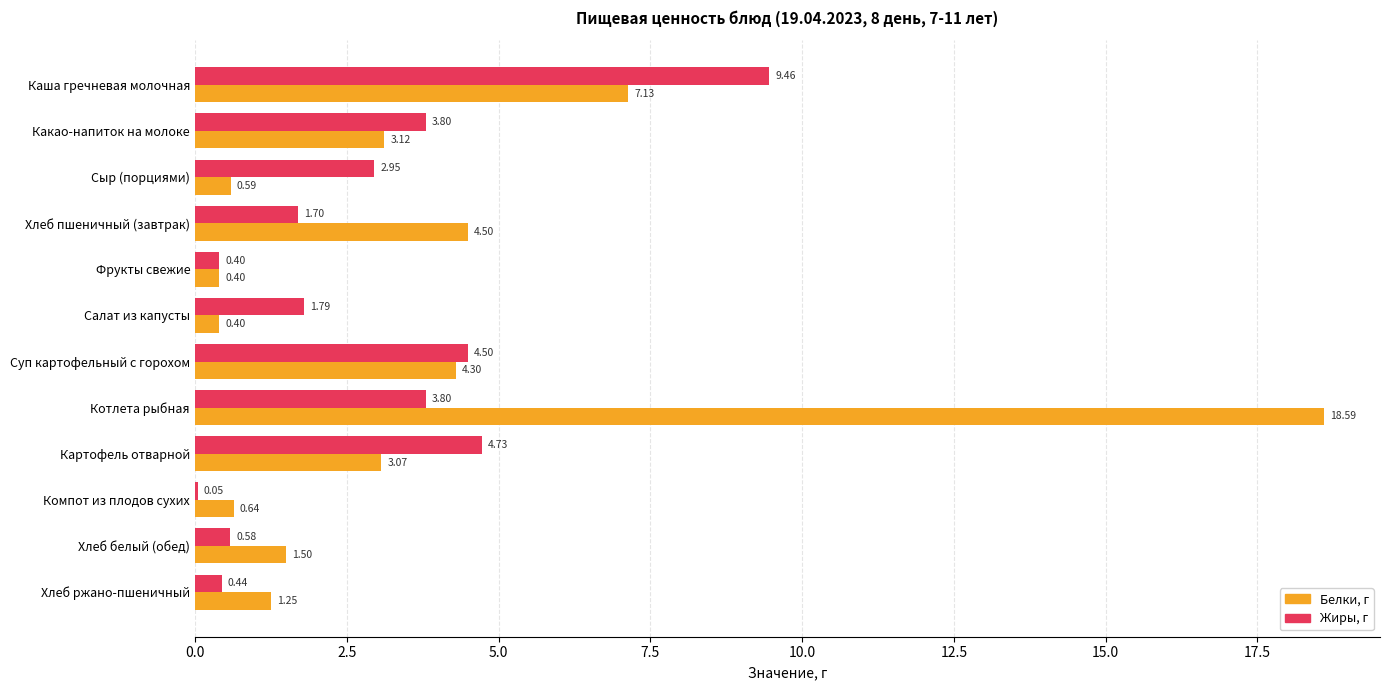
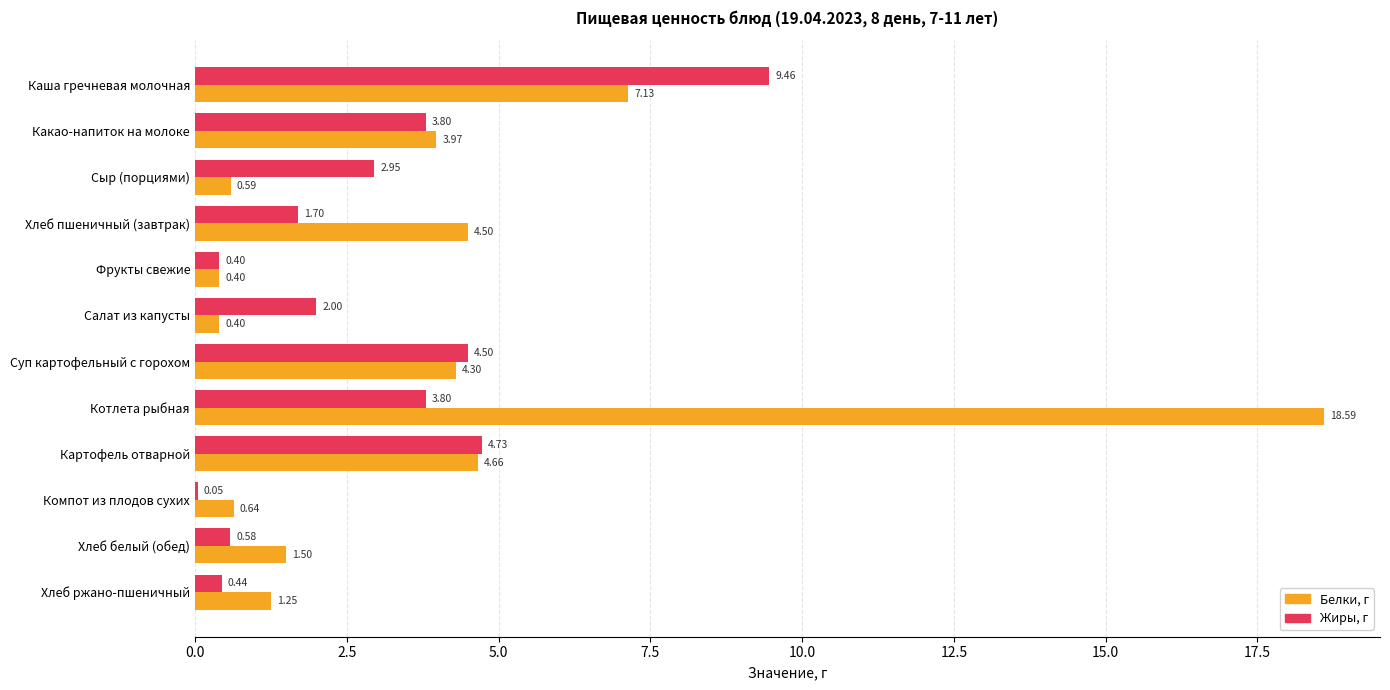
  {
    "Белки, г": {
      "Каша гречневая молочная": 7.13,
-     "Какао-напиток на молоке": 3.12,
+     "Какао-напиток на молоке": 3.97,
      "Сыр (порциями)": 0.59,
      "Хлеб пшеничный (завтрак)": 4.50,
      "Фрукты свежие": 0.40,
      "Салат из капусты": 0.40,
      "Суп картофельный с горохом": 4.30,
      "Котлета рыбная": 18.59,
-     "Картофель отварной": 3.07,
+     "Картофель отварной": 4.66,
      "Компот из плодов сухих": 0.64,
      "Хлеб белый (обед)": 1.50,
      "Хлеб ржано-пшеничный": 1.25
    },
    "Жиры, г": {
      "Каша гречневая молочная": 9.46,
      "Какао-напиток на молоке": 3.80,
      "Сыр (порциями)": 2.95,
      "Хлеб пшеничный (завтрак)": 1.70,
      "Фрукты свежие": 0.40,
-     "Салат из капусты": 1.79,
+     "Салат из капусты": 2.00,
      "Суп картофельный с горохом": 4.50,
      "Котлета рыбная": 3.80,
      "Картофель отварной": 4.73,
      "Компот из плодов сухих": 0.05,
      "Хлеб белый (обед)": 0.58,
      "Хлеб ржано-пшеничный": 0.44
    }
  }
